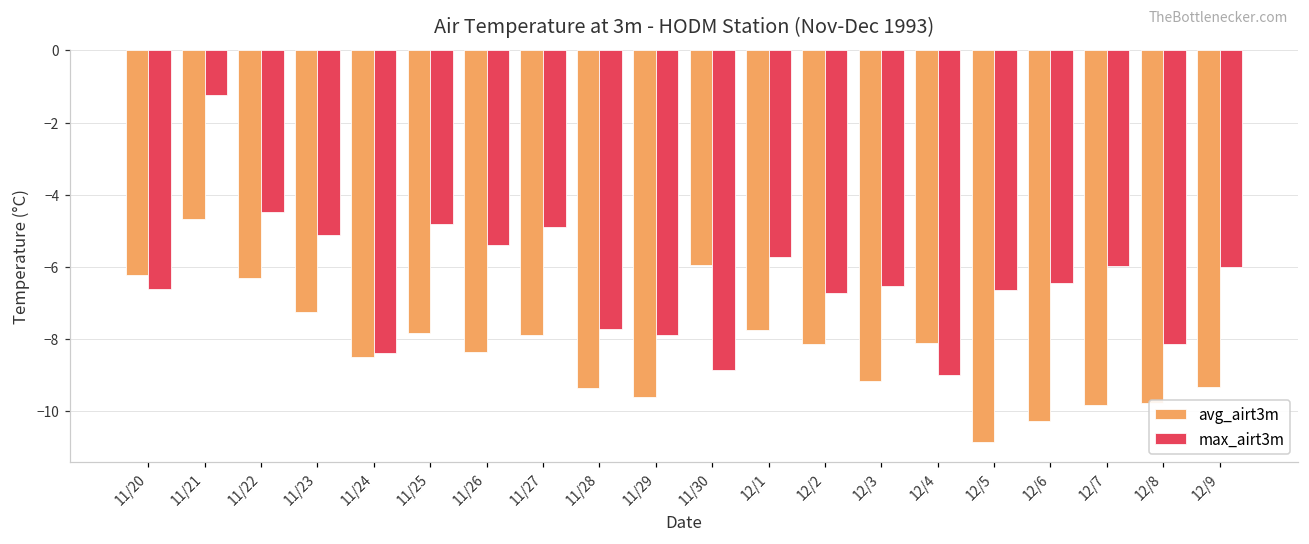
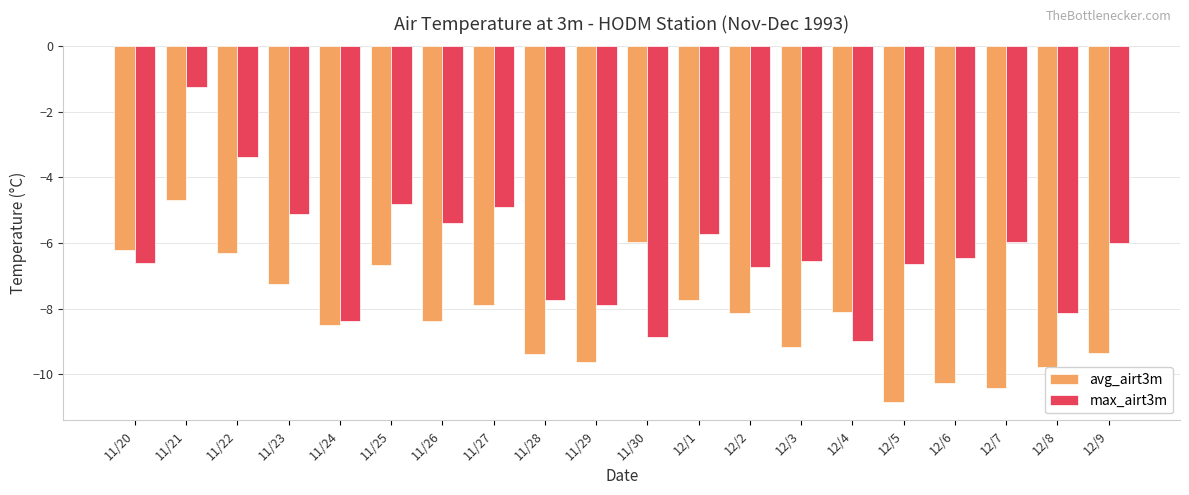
  {
    "avg_airt3m": {
      "11/20": -6.2,
      "11/21": -4.7,
      "11/22": -6.3,
      "11/23": -7.3,
      "11/24": -8.5,
-     "11/25": -7.8,
+     "11/25": -6.7,
      "11/26": -8.4,
      "11/27": -7.9,
      "11/28": -9.4,
      "11/29": -9.6,
      "11/30": -6.0,
      "12/1": -7.8,
      "12/2": -8.1,
      "12/3": -9.2,
      "12/4": -8.1,
      "12/5": -10.9,
      "12/6": -10.3,
-     "12/7": -9.8,
+     "12/7": -10.4,
      "12/9": -9.3
    },
    "max_airt3m": {
      "11/20": -6.6,
      "11/21": -1.2,
-     "11/22": -4.5,
+     "11/22": -3.4,
      "11/23": -5.1,
      "11/24": -8.4,
      "11/25": -4.8,
      "11/26": -5.4,
      "11/27": -4.9,
      "11/28": -7.7,
      "11/29": -7.9,
      "11/30": -8.9,
      "12/1": -5.7,
      "12/2": -6.7,
      "12/3": -6.5,
      "12/4": -9.0,
      "12/5": -6.6,
      "12/6": -6.5,
      "12/7": -6.0,
      "12/8": -8.1,
      "12/9": -6.0
    }
  }
